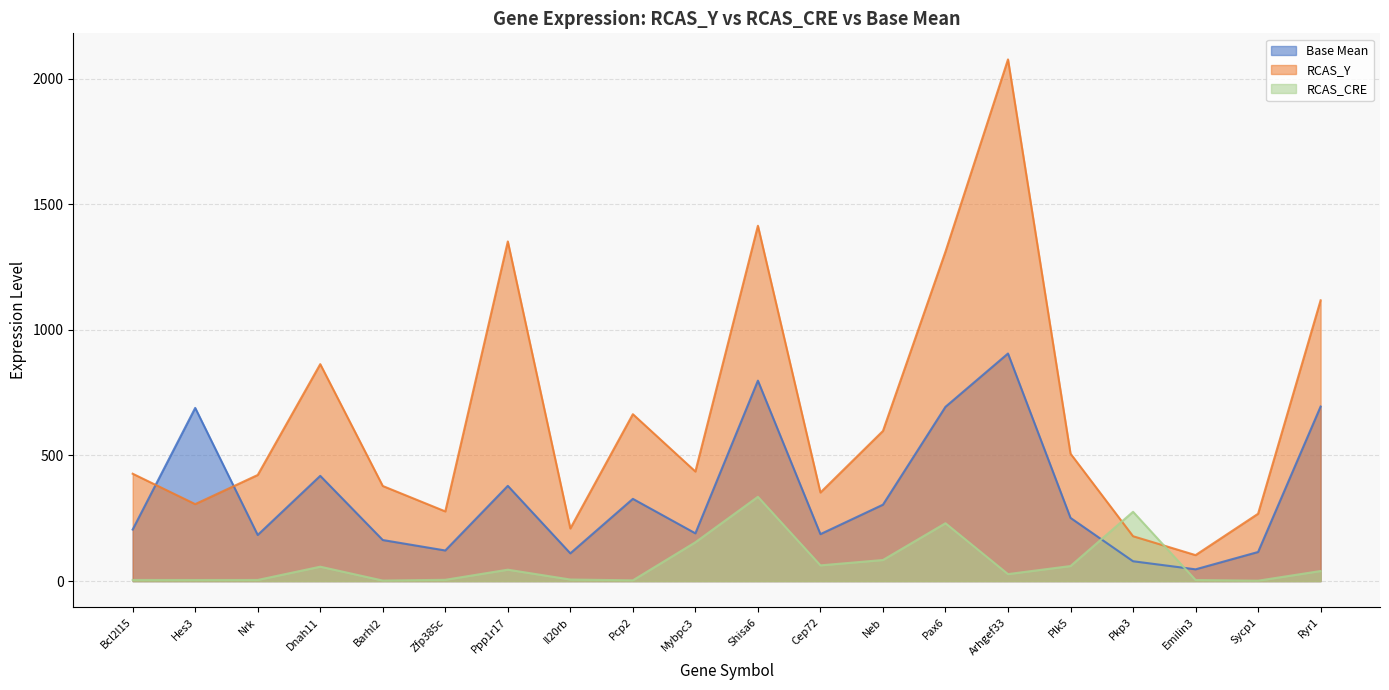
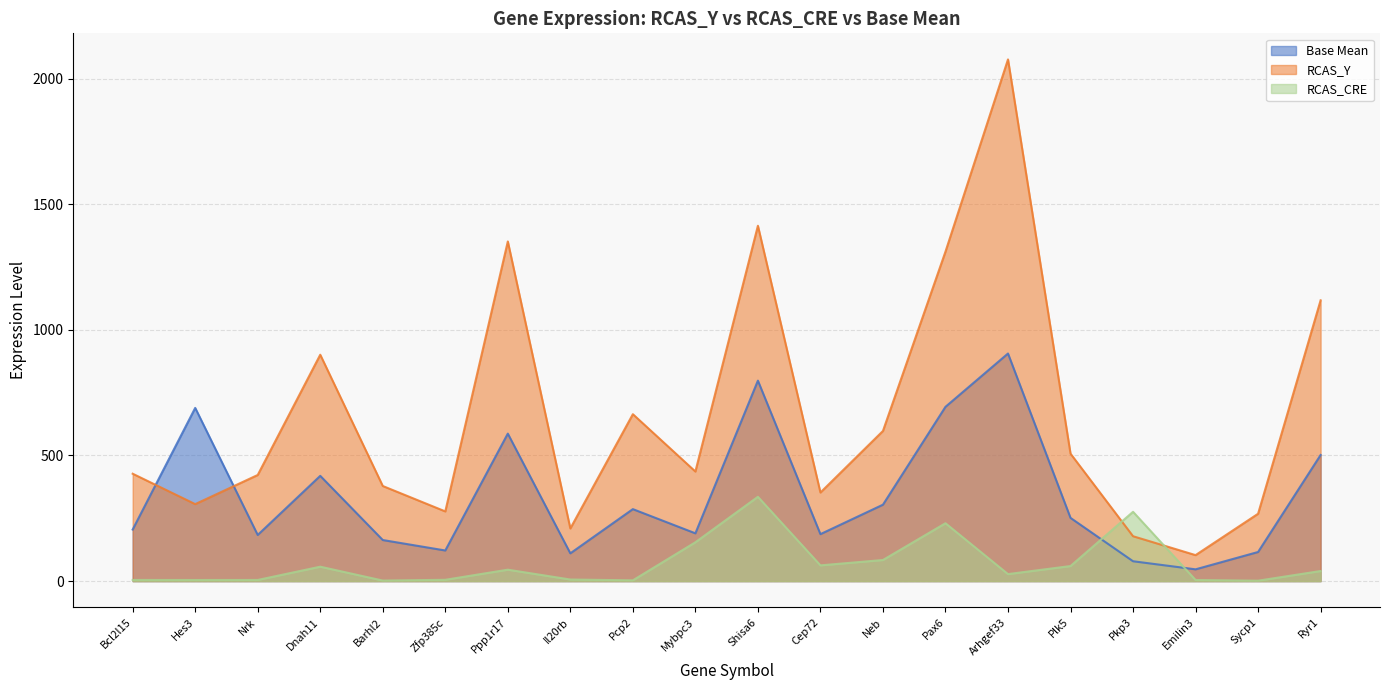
  {
    "Base Mean": {
      "Bcl2l15": 210,
      "Hes3": 690,
      "Nrk": 180,
      "Dnah11": 420,
      "Barhl2": 160,
      "Zfp385c": 120,
-     "Ppp1r17": 380,
+     "Ppp1r17": 590,
      "Il20rb": 110,
-     "Pcp2": 330,
+     "Pcp2": 290,
      "Mybpc3": 190,
      "Shisa6": 800,
      "Cep72": 190,
      "Neb": 300,
      "Pax6": 690,
      "Arhgef33": 910,
      "Plk5": 250,
      "Pkp3": 80,
      "Emilin3": 50,
      "Sycp1": 120,
-     "Ryr1": 690
+     "Ryr1": 500
    },
    "RCAS_Y": {
      "Bcl2l15": 430,
      "Hes3": 310,
      "Nrk": 420,
-     "Dnah11": 860,
+     "Dnah11": 900,
      "Barhl2": 380,
      "Zfp385c": 280,
      "Ppp1r17": 1350,
      "Il20rb": 210,
      "Pcp2": 660,
      "Mybpc3": 440,
      "Shisa6": 1410,
      "Cep72": 350,
      "Neb": 600,
      "Pax6": 1310,
      "Arhgef33": 2080,
      "Plk5": 510,
      "Pkp3": 180,
      "Emilin3": 100,
      "Sycp1": 270,
      "Ryr1": 1120
    },
    "RCAS_CRE": {
      "Bcl2l15": 0,
      "Hes3": 0,
      "Nrk": 0,
      "Dnah11": 60,
      "Barhl2": 0,
      "Zfp385c": 10,
      "Ppp1r17": 50,
      "Il20rb": 10,
      "Pcp2": 0,
      "Mybpc3": 150,
      "Shisa6": 340,
      "Cep72": 60,
      "Neb": 80,
      "Pax6": 230,
      "Arhgef33": 30,
      "Plk5": 60,
      "Pkp3": 280,
      "Emilin3": 0,
      "Sycp1": 0,
      "Ryr1": 40
    }
  }
